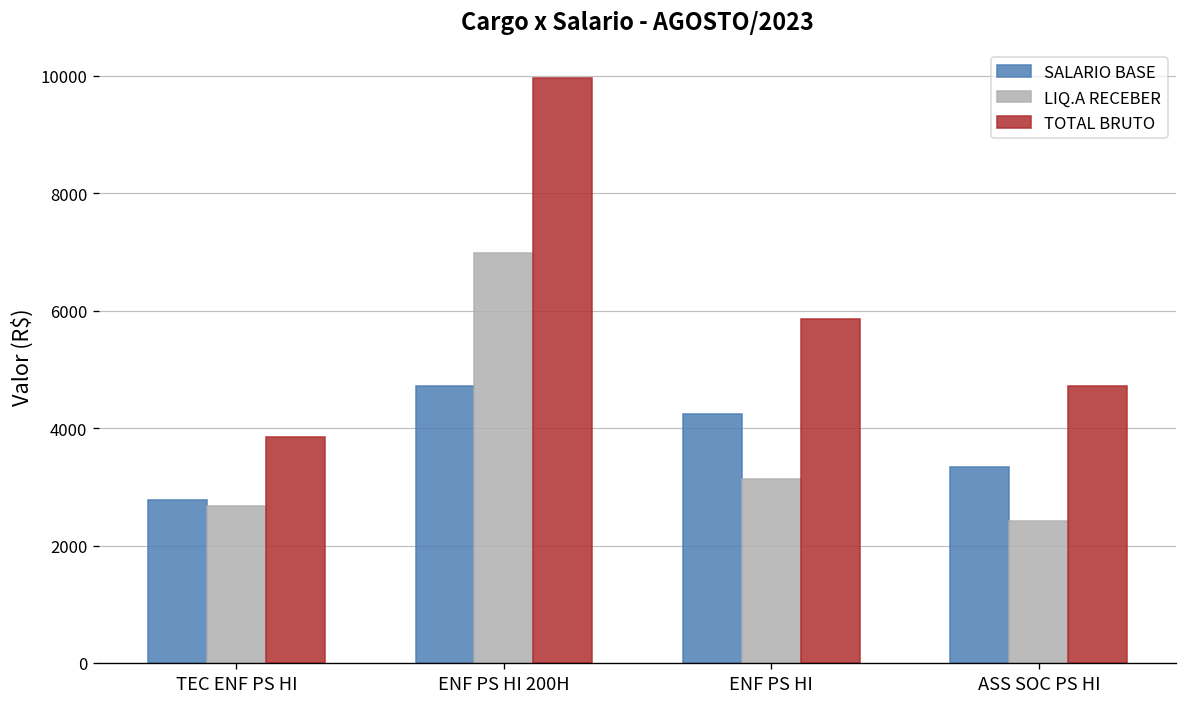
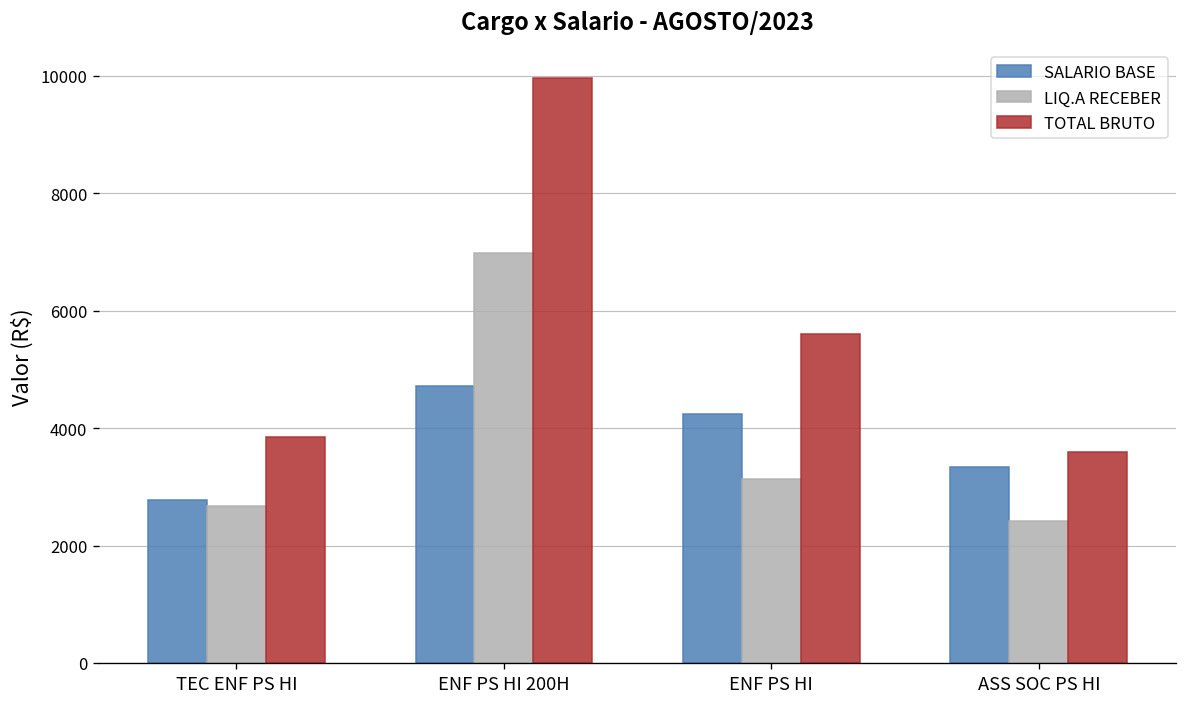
  {
    "SALARIO BASE": {
      "TEC ENF PS HI": 2800,
      "ENF PS HI 200H": 4700,
      "ENF PS HI": 4200,
      "ASS SOC PS HI": 3300
    },
    "LIQ.A RECEBER": {
      "TEC ENF PS HI": 2700,
      "ENF PS HI 200H": 7000,
      "ENF PS HI": 3100,
      "ASS SOC PS HI": 2400
    },
    "TOTAL BRUTO": {
      "TEC ENF PS HI": 3900,
      "ENF PS HI 200H": 10000,
-     "ENF PS HI": 5900,
-     "ASS SOC PS HI": 4700
+     "ENF PS HI": 5600,
+     "ASS SOC PS HI": 3600
    }
  }
